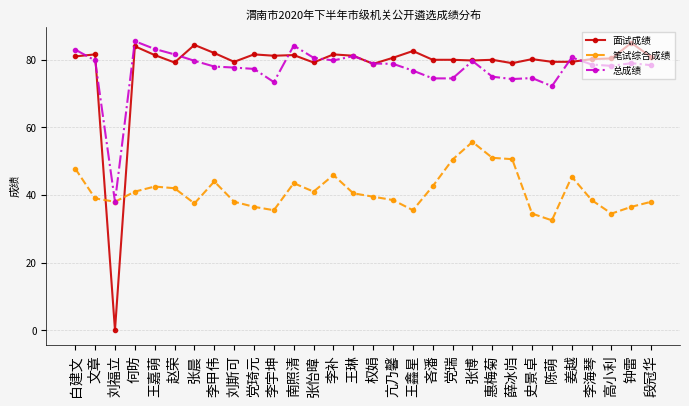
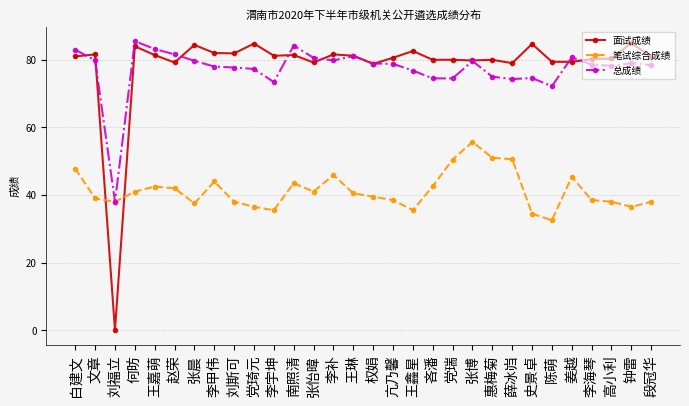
  {
    "面试成绩": {
      "白建文": 81,
      "文章": 82,
      "刘福立": 0,
      "何昉": 84,
      "王嘉萌": 81,
      "赵荣": 79,
      "张晨": 84,
      "李甲伟": 82,
-     "刘斯可": 79,
-     "党琦元": 82,
+     "刘斯可": 82,
+     "党琦元": 85,
      "李宇坤": 81,
      "南照清": 81,
      "张怡暐": 79,
      "李补": 82,
      "亢乃馨": 81,
      "王鑫星": 83,
      "吝潘": 80,
      "党瑞": 80,
      "惠梅菊": 80,
      "薛冰岿": 79,
-     "史景卓": 80,
+     "史景卓": 85,
      "陈萌": 79,
      "姜越": 79
    },
    "笔试综合成绩": {
      "白建文": 48,
      "文章": 39,
      "何昉": 41,
      "王嘉萌": 43,
      "赵荣": 42,
      "张晨": 38,
      "李甲伟": 44,
      "刘斯可": 38,
      "党琦元": 37,
      "李宇坤": 36,
      "南照清": 44,
      "张怡暐": 41,
      "李补": 46,
      "王琳": 41,
      "权娟": 40,
      "亢乃馨": 39,
      "王鑫星": 36,
      "吝潘": 43,
      "党瑞": 51,
      "张博": 56,
      "惠梅菊": 51,
      "薛冰岿": 51,
      "史景卓": 35,
      "陈萌": 33,
      "姜越": 45,
      "李海琴": 39,
-     "高小利": 35,
+     "高小利": 38,
      "钟雷": 37,
      "段冠华": 38
    },
    "总成绩": {
      "白建文": 83,
      "文章": 80,
      "何昉": 86,
      "王嘉萌": 83,
      "赵荣": 82,
      "张晨": 80,
      "李甲伟": 78,
      "刘斯可": 78,
      "党琦元": 77,
      "李宇坤": 73,
      "南照清": 84,
      "张怡暐": 81,
      "李补": 80,
      "亢乃馨": 79,
      "王鑫星": 77,
      "吝潘": 75,
      "党瑞": 75,
      "惠梅菊": 75,
      "薛冰岿": 74,
      "史景卓": 75,
      "陈萌": 72,
      "姜越": 81
    }
  }
